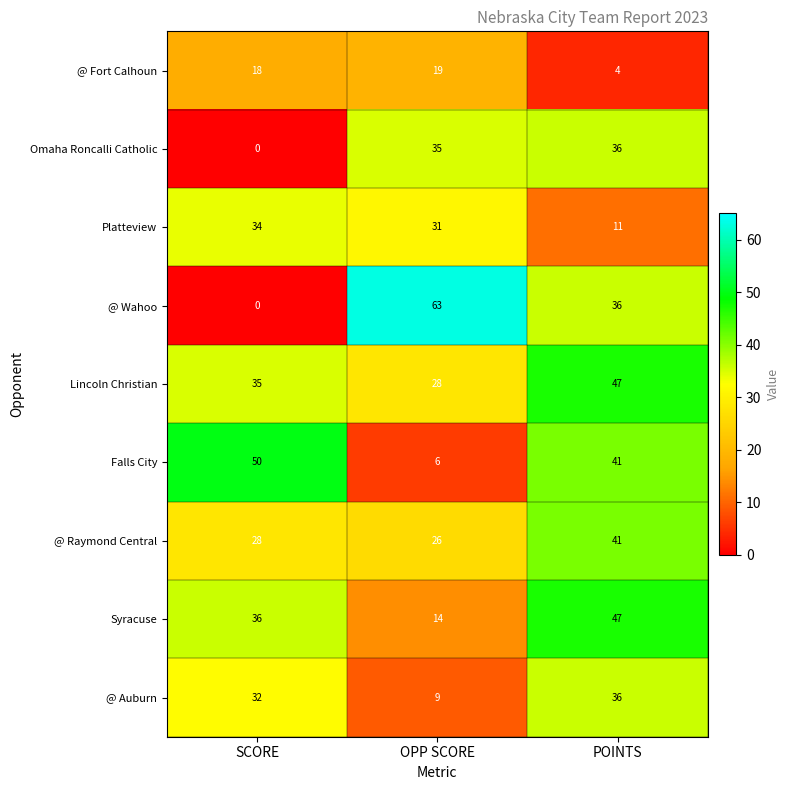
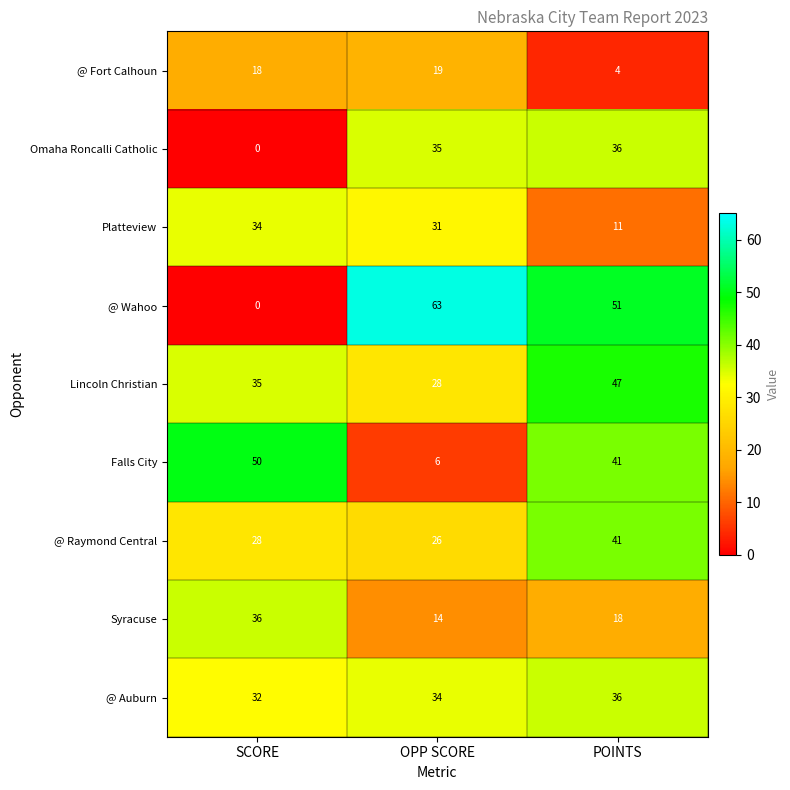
  {
    "@ Fort Calhoun": {
      "SCORE": 18,
      "OPP SCORE": 19,
      "POINTS": 4
    },
    "Omaha Roncalli Catholic": {
      "SCORE": 0,
      "OPP SCORE": 35,
      "POINTS": 36
    },
    "Platteview": {
      "SCORE": 34,
      "OPP SCORE": 31,
      "POINTS": 11
    },
    "@ Wahoo": {
      "SCORE": 0,
      "OPP SCORE": 63,
-     "POINTS": 36
+     "POINTS": 51
    },
    "Lincoln Christian": {
      "SCORE": 35,
      "OPP SCORE": 28,
      "POINTS": 47
    },
    "Falls City": {
      "SCORE": 50,
      "OPP SCORE": 6,
      "POINTS": 41
    },
    "@ Raymond Central": {
      "SCORE": 28,
      "OPP SCORE": 26,
      "POINTS": 41
    },
    "Syracuse": {
      "SCORE": 36,
      "OPP SCORE": 14,
-     "POINTS": 47
+     "POINTS": 18
    },
    "@ Auburn": {
      "SCORE": 32,
-     "OPP SCORE": 9,
+     "OPP SCORE": 34,
      "POINTS": 36
    }
  }
